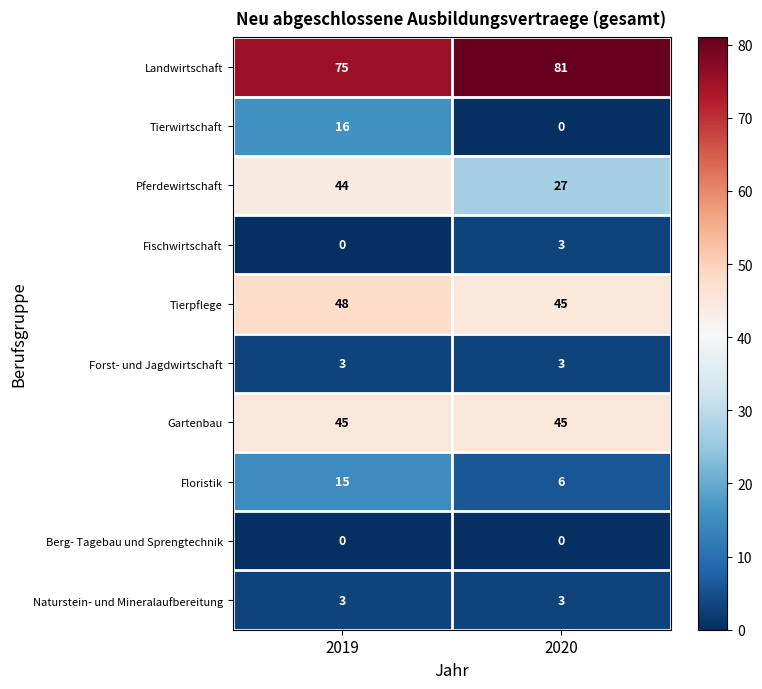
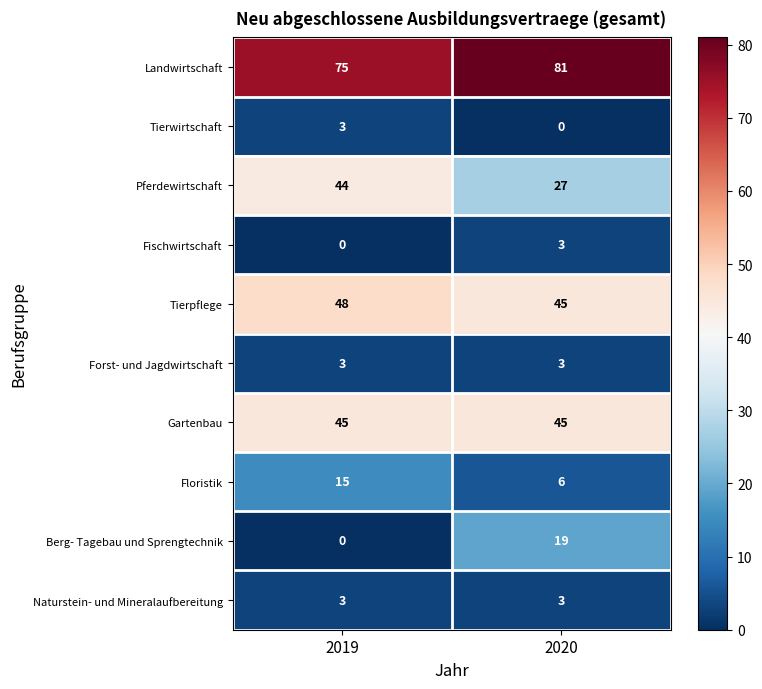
  {
    "Landwirtschaft": {
      "2019": 75,
      "2020": 81
    },
    "Tierwirtschaft": {
-     "2019": 16,
+     "2019": 3,
      "2020": 0
    },
    "Pferdewirtschaft": {
      "2019": 44,
      "2020": 27
    },
    "Fischwirtschaft": {
      "2019": 0,
      "2020": 3
    },
    "Tierpflege": {
      "2019": 48,
      "2020": 45
    },
    "Forst- und Jagdwirtschaft": {
      "2019": 3,
      "2020": 3
    },
    "Gartenbau": {
      "2019": 45,
      "2020": 45
    },
    "Floristik": {
      "2019": 15,
      "2020": 6
    },
    "Berg- Tagebau und Sprengtechnik": {
      "2019": 0,
-     "2020": 0
+     "2020": 19
    },
    "Naturstein- und Mineralaufbereitung": {
      "2019": 3,
      "2020": 3
    }
  }
